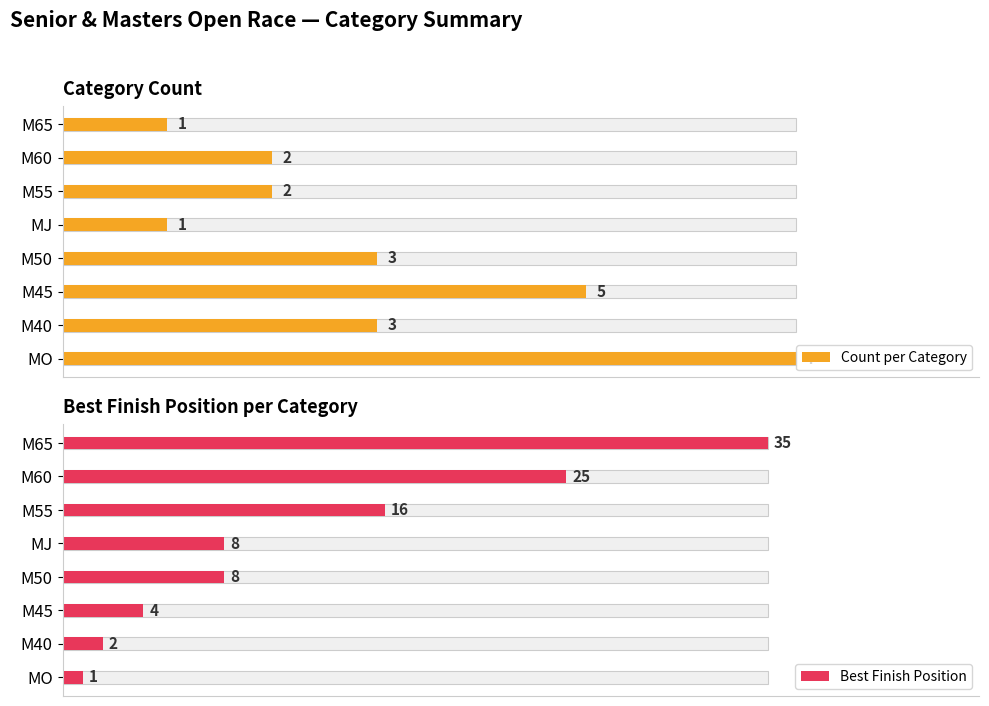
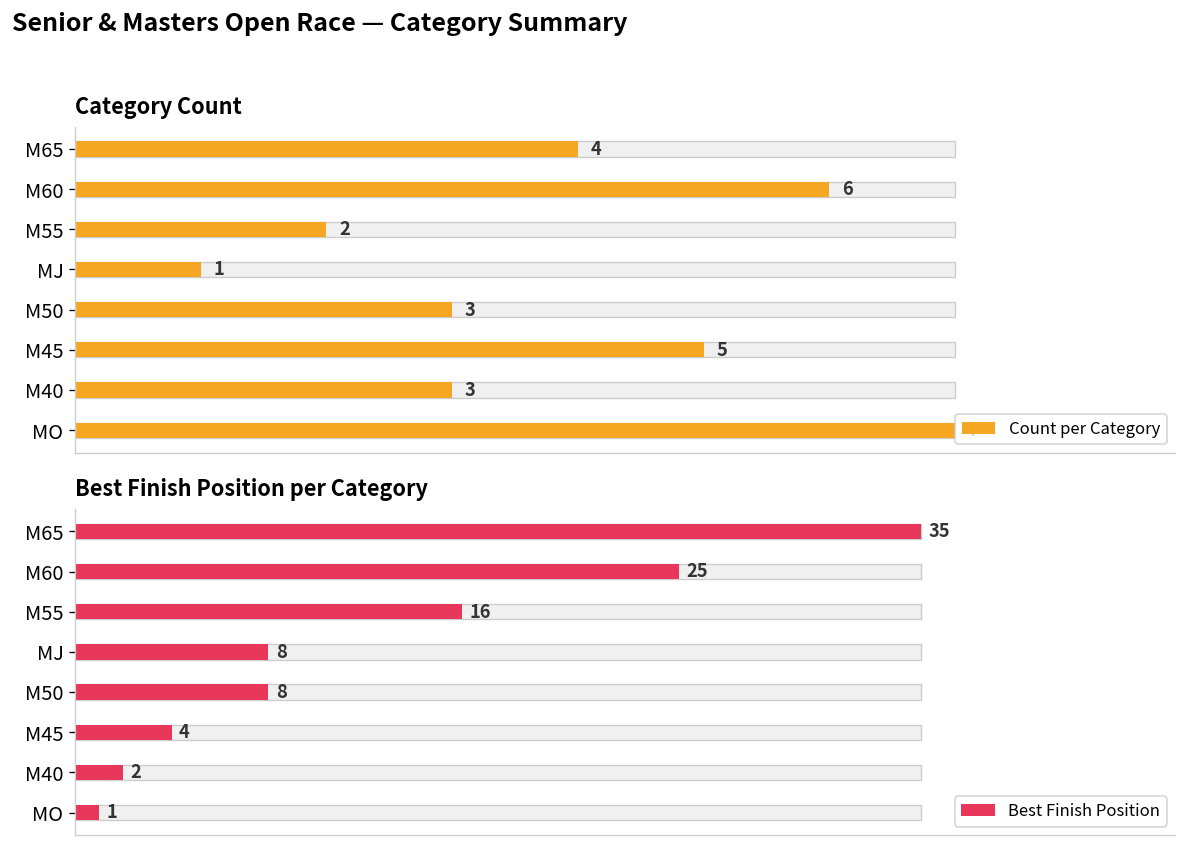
  {
    "Category Count": {
      "Count per Category": {
-       "M65": 1,
-       "M60": 2
+       "M65": 4,
+       "M60": 6
      }
    },
    "Best Finish Position per Category": {
      "Best Finish Position": {
        "M65": 35
      }
    }
  }
